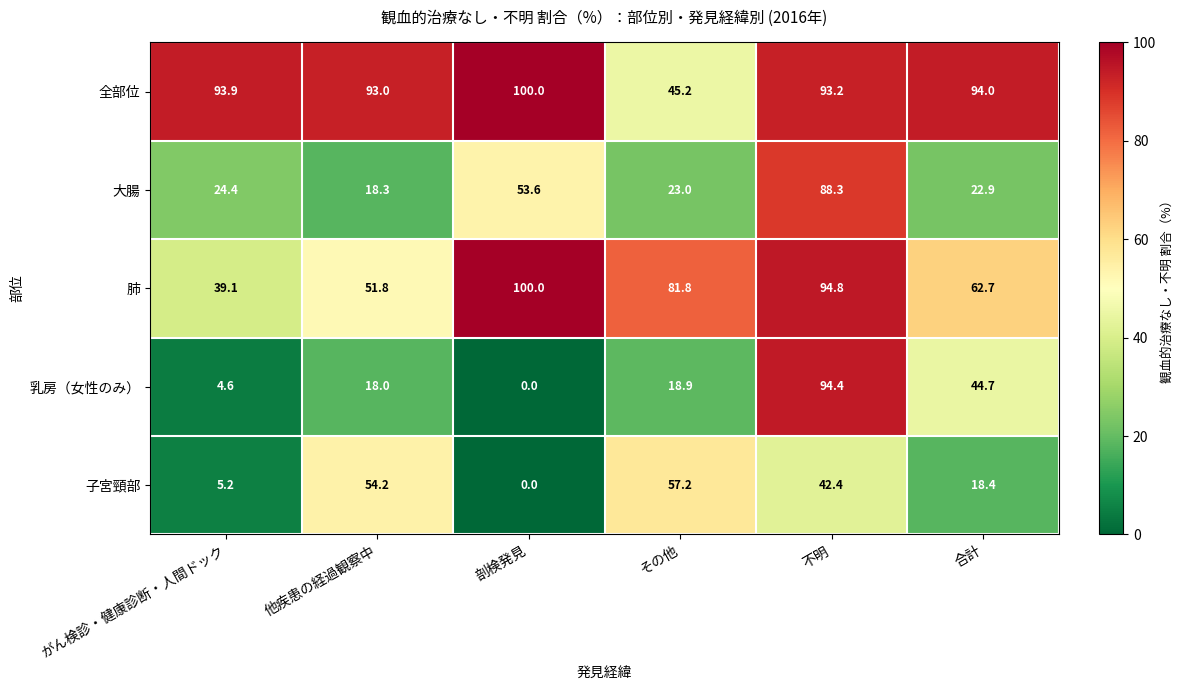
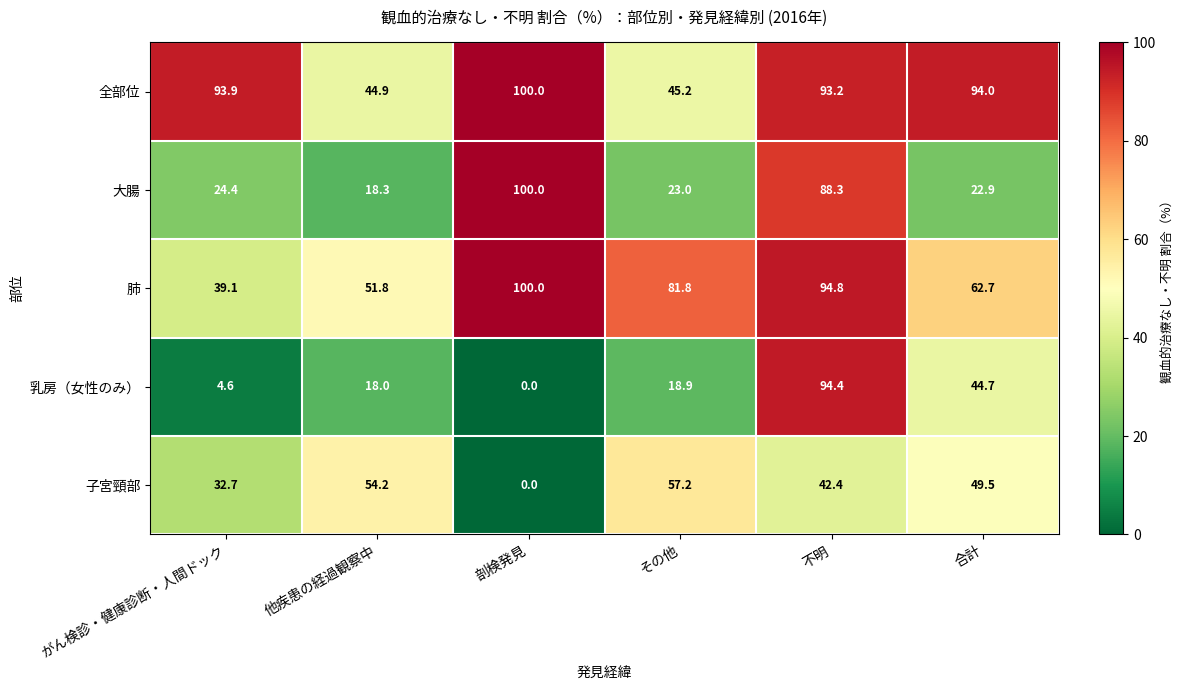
  {
    "全部位": {
      "がん検診・健康診断・人間ドック": 93.9,
-     "他疾患の経過観察中": 93.0,
+     "他疾患の経過観察中": 44.9,
      "剖検発見": 100.0,
      "その他": 45.2,
      "不明": 93.2,
      "合計": 94.0
    },
    "大腸": {
      "がん検診・健康診断・人間ドック": 24.4,
      "他疾患の経過観察中": 18.3,
-     "剖検発見": 53.6,
+     "剖検発見": 100.0,
      "その他": 23.0,
      "不明": 88.3,
      "合計": 22.9
    },
    "肺": {
      "がん検診・健康診断・人間ドック": 39.1,
      "他疾患の経過観察中": 51.8,
      "剖検発見": 100.0,
      "その他": 81.8,
      "不明": 94.8,
      "合計": 62.7
    },
    "乳房（女性のみ）": {
      "がん検診・健康診断・人間ドック": 4.6,
      "他疾患の経過観察中": 18.0,
      "剖検発見": 0.0,
      "その他": 18.9,
      "不明": 94.4,
      "合計": 44.7
    },
    "子宮頸部": {
-     "がん検診・健康診断・人間ドック": 5.2,
+     "がん検診・健康診断・人間ドック": 32.7,
      "他疾患の経過観察中": 54.2,
      "剖検発見": 0.0,
      "その他": 57.2,
      "不明": 42.4,
-     "合計": 18.4
+     "合計": 49.5
    }
  }
